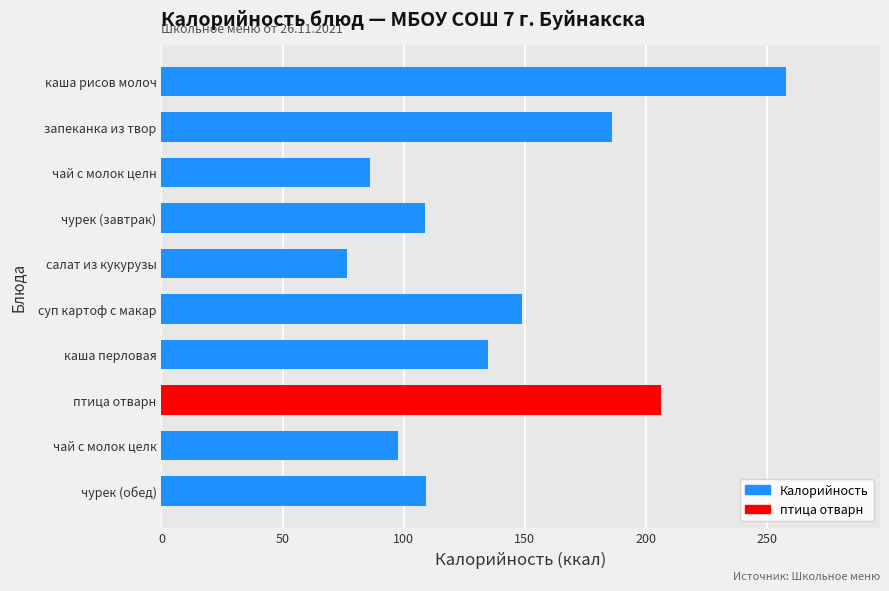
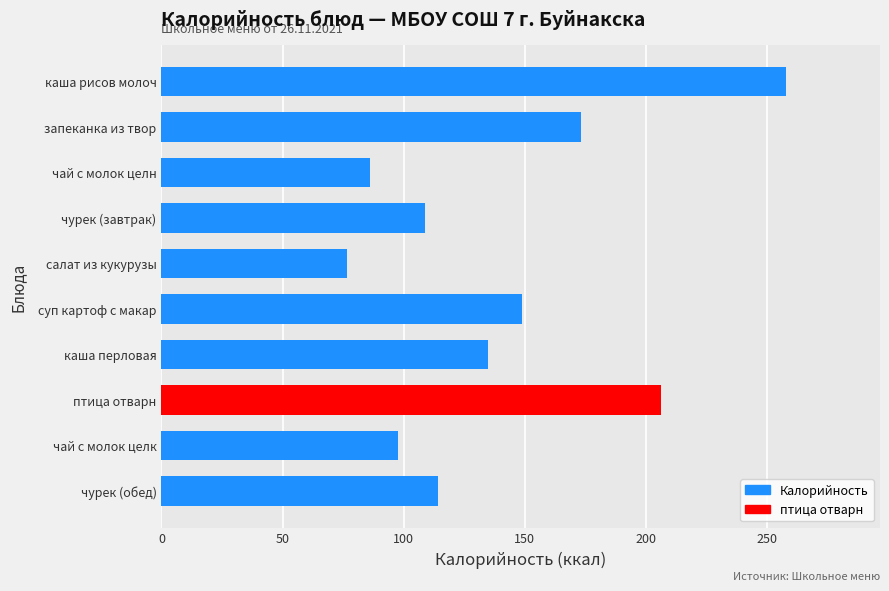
  {
    "каша рисов молоч": 258,
-   "запеканка из твор": 186,
+   "запеканка из твор": 173,
    "чай с молок целн": 86,
    "чурек (завтрак)": 109,
    "салат из кукурузы": 77,
    "суп картоф с макар": 149,
    "каша перловая": 135,
    "птица отварн": 206,
    "чай с молок целк": 98,
-   "чурек (обед)": 109
+   "чурек (обед)": 114
  }
